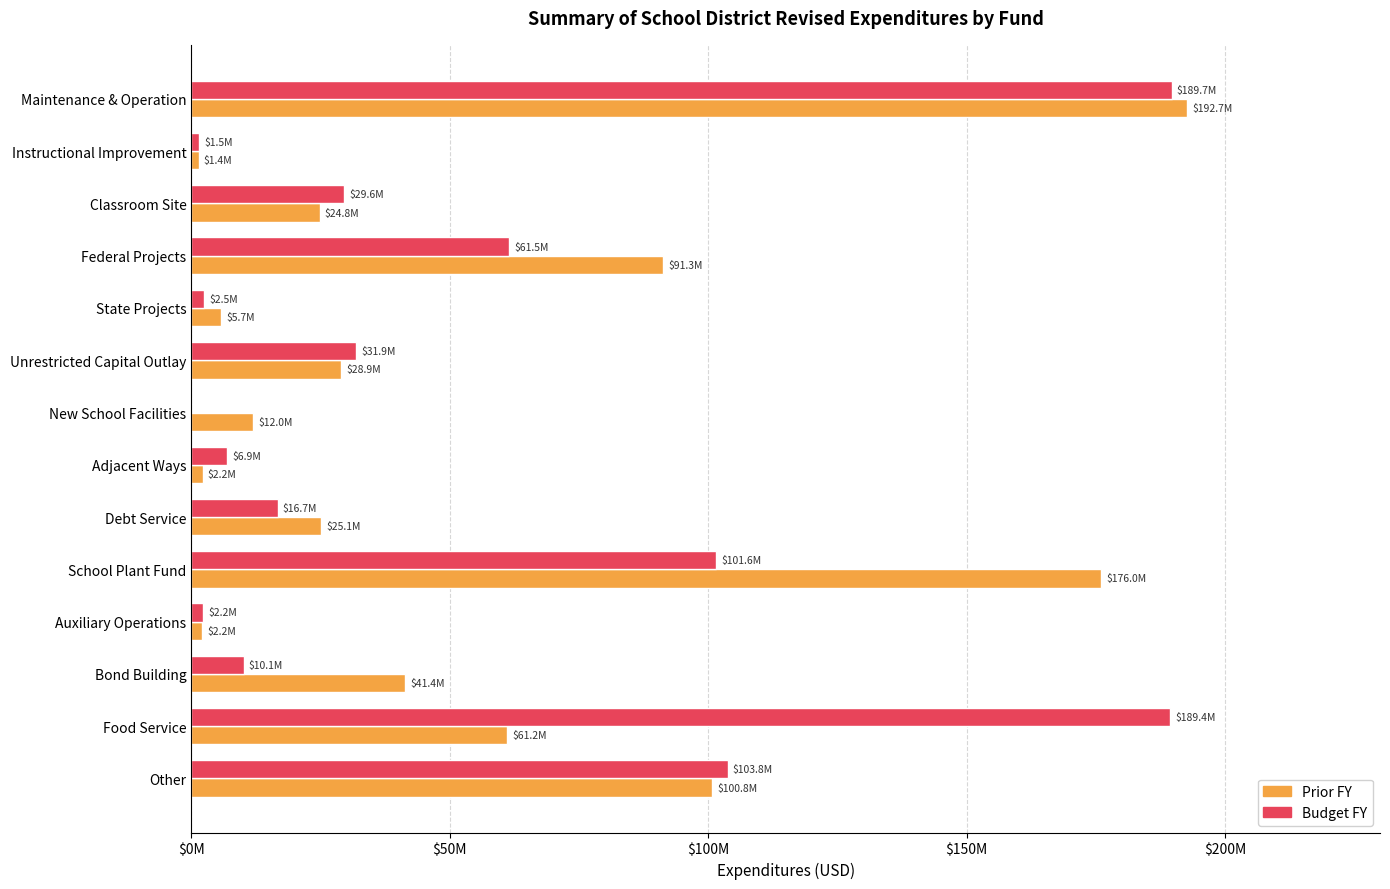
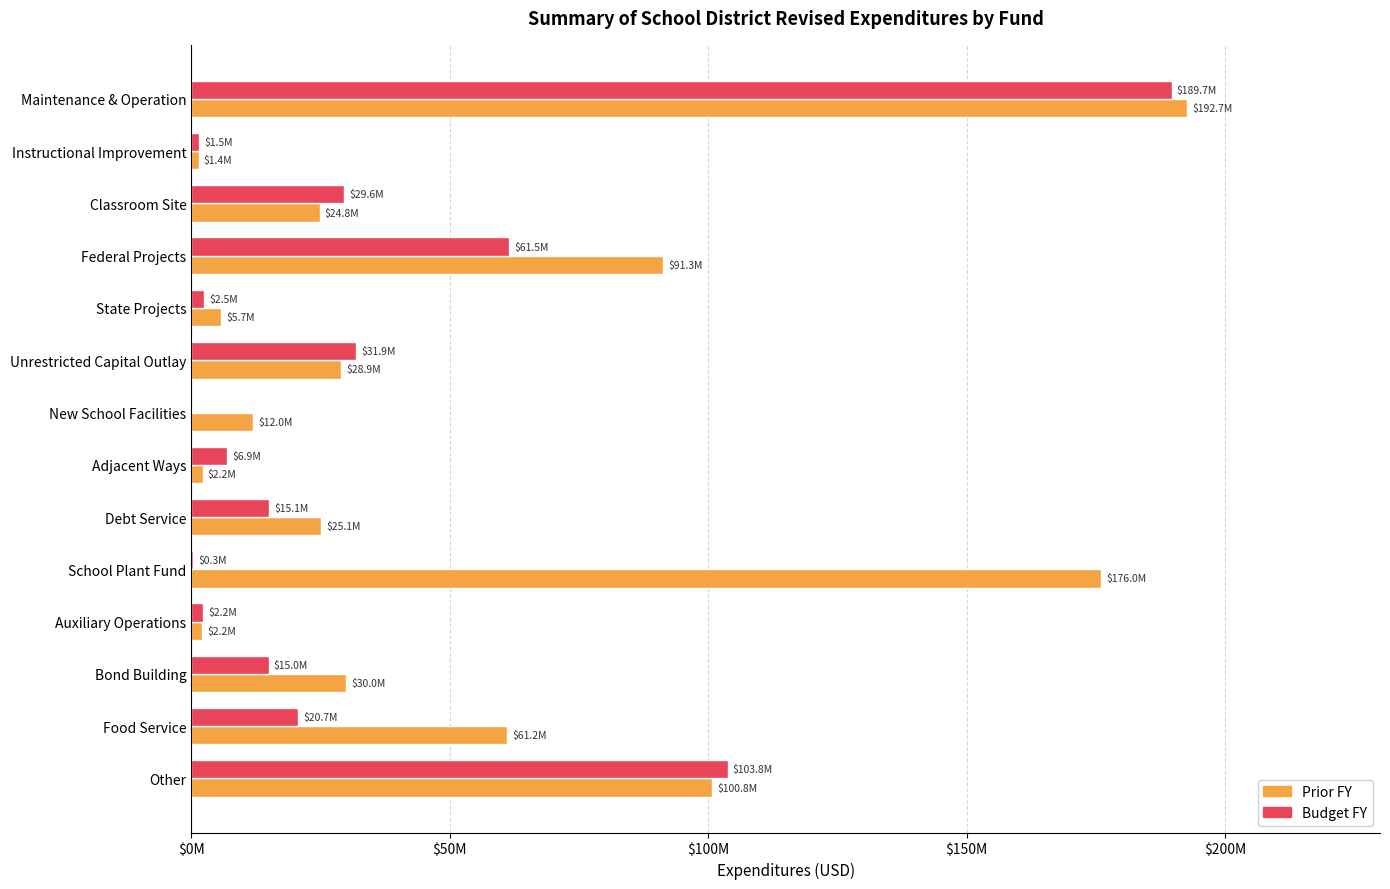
  {
    "Prior FY": {
      "Maintenance & Operation": "$192.7M",
      "Instructional Improvement": "$1.4M",
      "Classroom Site": "$24.8M",
      "Federal Projects": "$91.3M",
      "State Projects": "$5.7M",
      "Unrestricted Capital Outlay": "$28.9M",
      "New School Facilities": "$12.0M",
      "Adjacent Ways": "$2.2M",
      "Debt Service": "$25.1M",
      "School Plant Fund": "$176.0M",
      "Auxiliary Operations": "$2.2M",
-     "Bond Building": "$41.4M",
+     "Bond Building": "$30.0M",
      "Food Service": "$61.2M",
      "Other": "$100.8M"
    },
    "Budget FY": {
      "Maintenance & Operation": "$189.7M",
      "Instructional Improvement": "$1.5M",
      "Classroom Site": "$29.6M",
      "Federal Projects": "$61.5M",
      "State Projects": "$2.5M",
      "Unrestricted Capital Outlay": "$31.9M",
      "Adjacent Ways": "$6.9M",
-     "Debt Service": "$16.7M",
-     "School Plant Fund": "$101.6M",
+     "Debt Service": "$15.1M",
+     "School Plant Fund": "$0.3M",
      "Auxiliary Operations": "$2.2M",
-     "Bond Building": "$10.1M",
-     "Food Service": "$189.4M",
+     "Bond Building": "$15.0M",
+     "Food Service": "$20.7M",
      "Other": "$103.8M"
    }
  }
